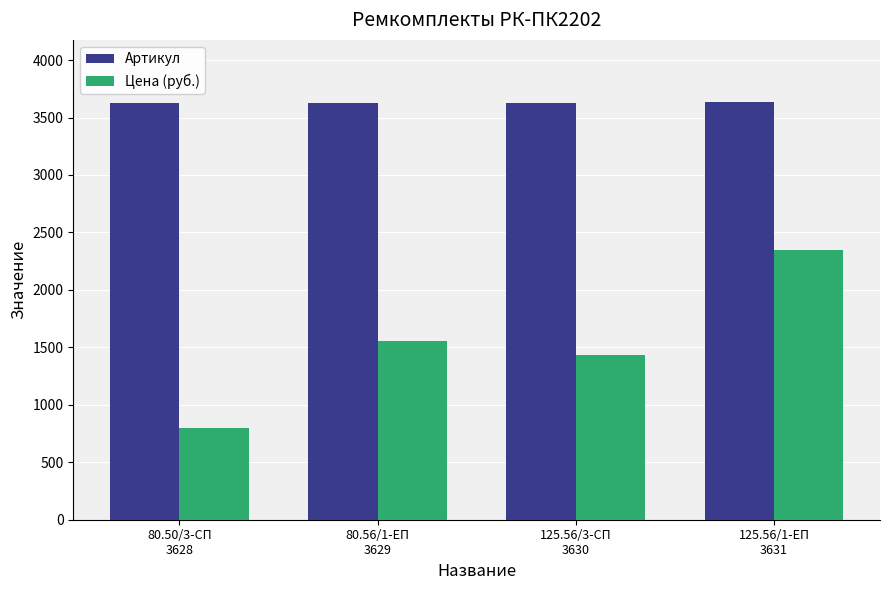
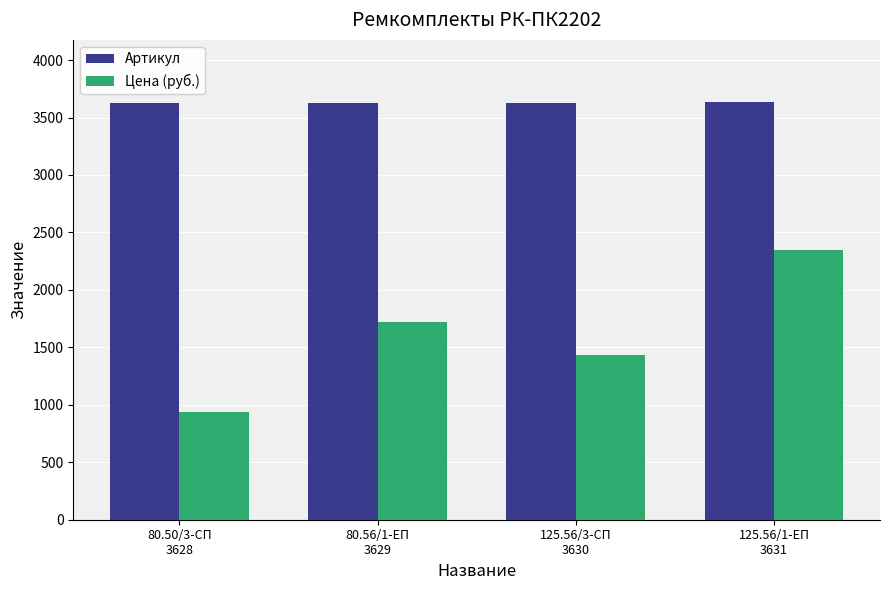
  {
    "Артикул": {
      "80.50/3-СП 3628": 3630,
      "80.56/1-ЕП 3629": 3630,
      "125.56/3-СП 3630": 3630,
      "125.56/1-ЕП 3631": 3630
    },
    "Цена (руб.)": {
-     "80.50/3-СП 3628": 800,
-     "80.56/1-ЕП 3629": 1550,
+     "80.50/3-СП 3628": 940,
+     "80.56/1-ЕП 3629": 1720,
      "125.56/3-СП 3630": 1440,
      "125.56/1-ЕП 3631": 2350
    }
  }
